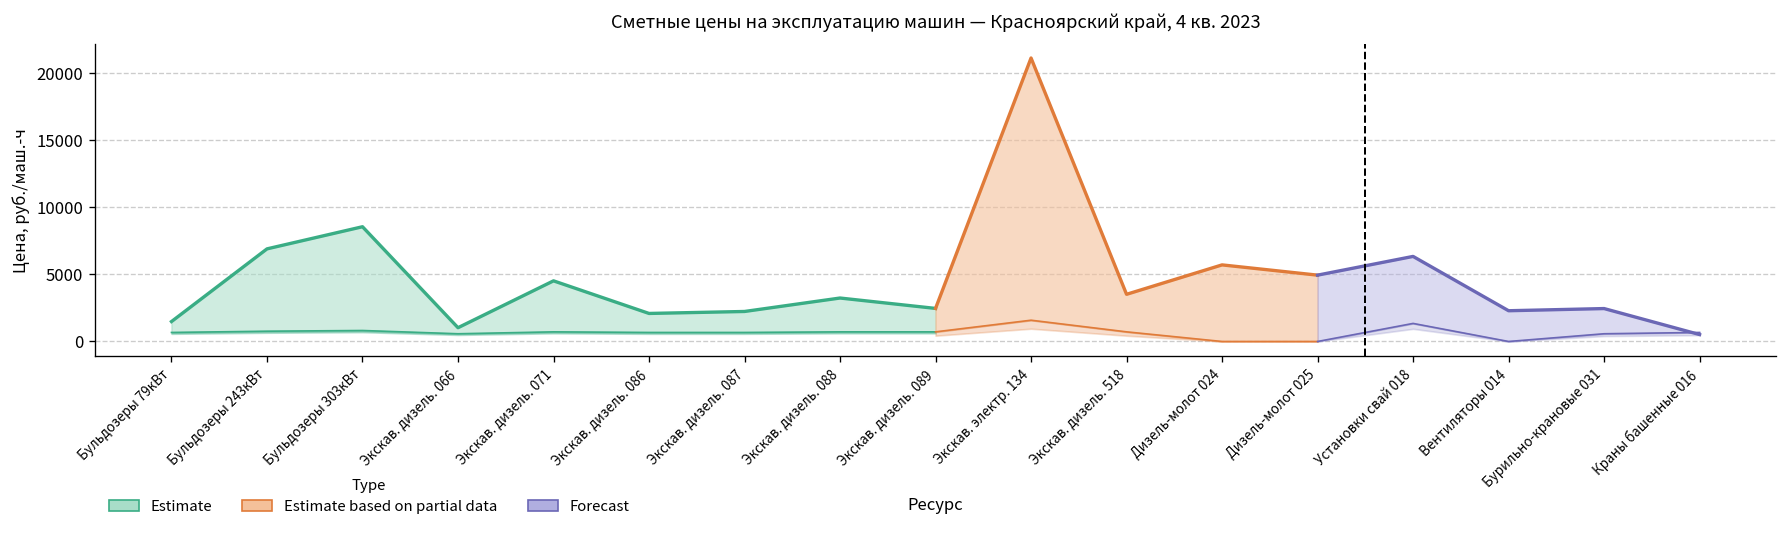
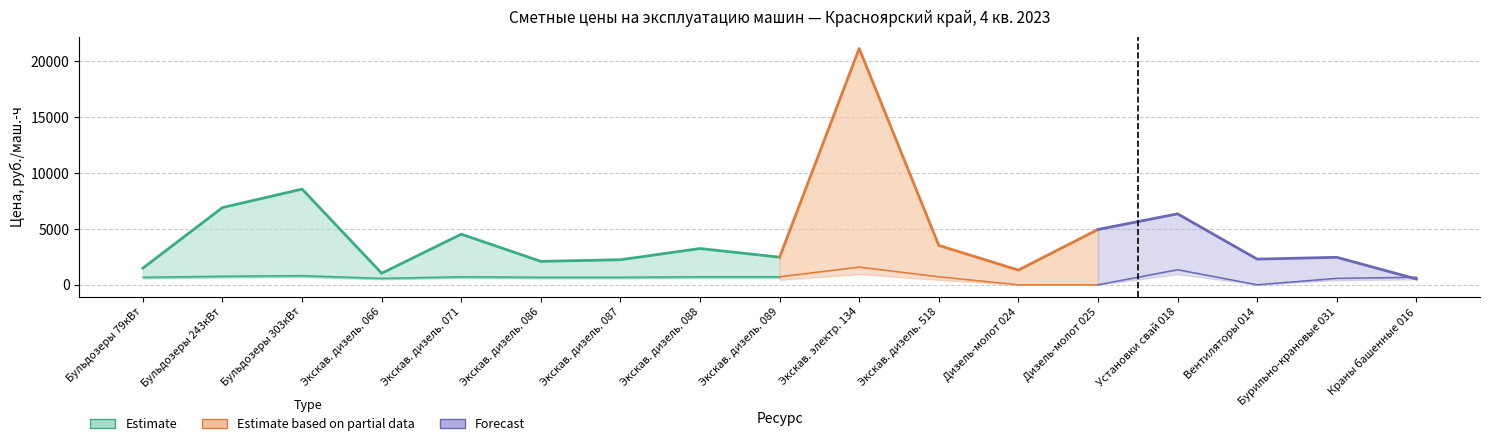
  {
    "Estimate based on partial data": {
      "Экскав. электр. 134": 21100,
      "Экскав. дизель. 518": 3500,
-     "Дизель-молот 024": 5700
+     "Дизель-молот 024": 1300
    }
  }
